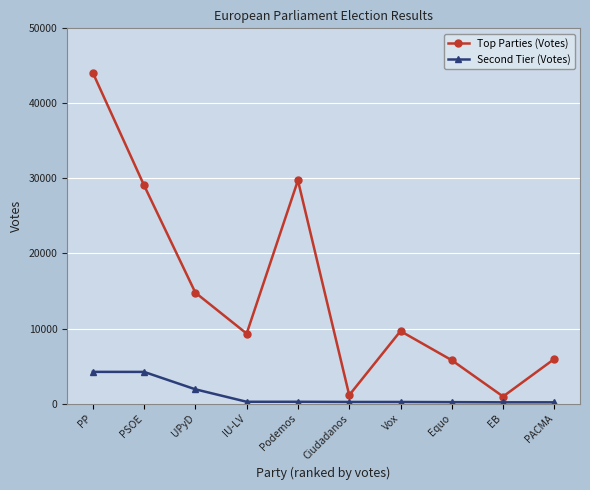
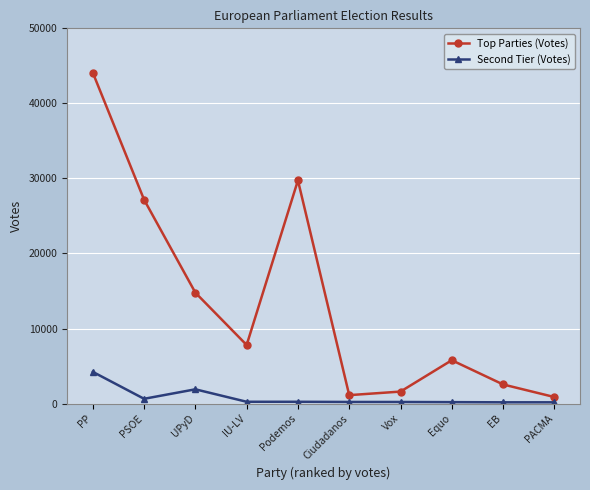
  {
    "Top Parties (Votes)": {
      "PP": 44000,
-     "PSOE": 29000,
+     "PSOE": 27000,
      "UPyD": 15000,
-     "IU-LV": 9000,
+     "IU-LV": 8000,
      "Podemos": 30000,
      "Ciudadanos": 1000,
-     "Vox": 10000,
+     "Vox": 2000,
      "Equo": 6000,
-     "EB": 1000,
-     "PACMA": 6000
+     "EB": 3000,
+     "PACMA": 1000
    },
    "Second Tier (Votes)": {
      "PP": 4000,
-     "PSOE": 4000,
+     "PSOE": 1000,
      "UPyD": 2000,
      "IU-LV": 0,
      "Podemos": 0,
      "Ciudadanos": 0,
      "Vox": 0,
      "Equo": 0,
      "EB": 0,
      "PACMA": 0
    }
  }
